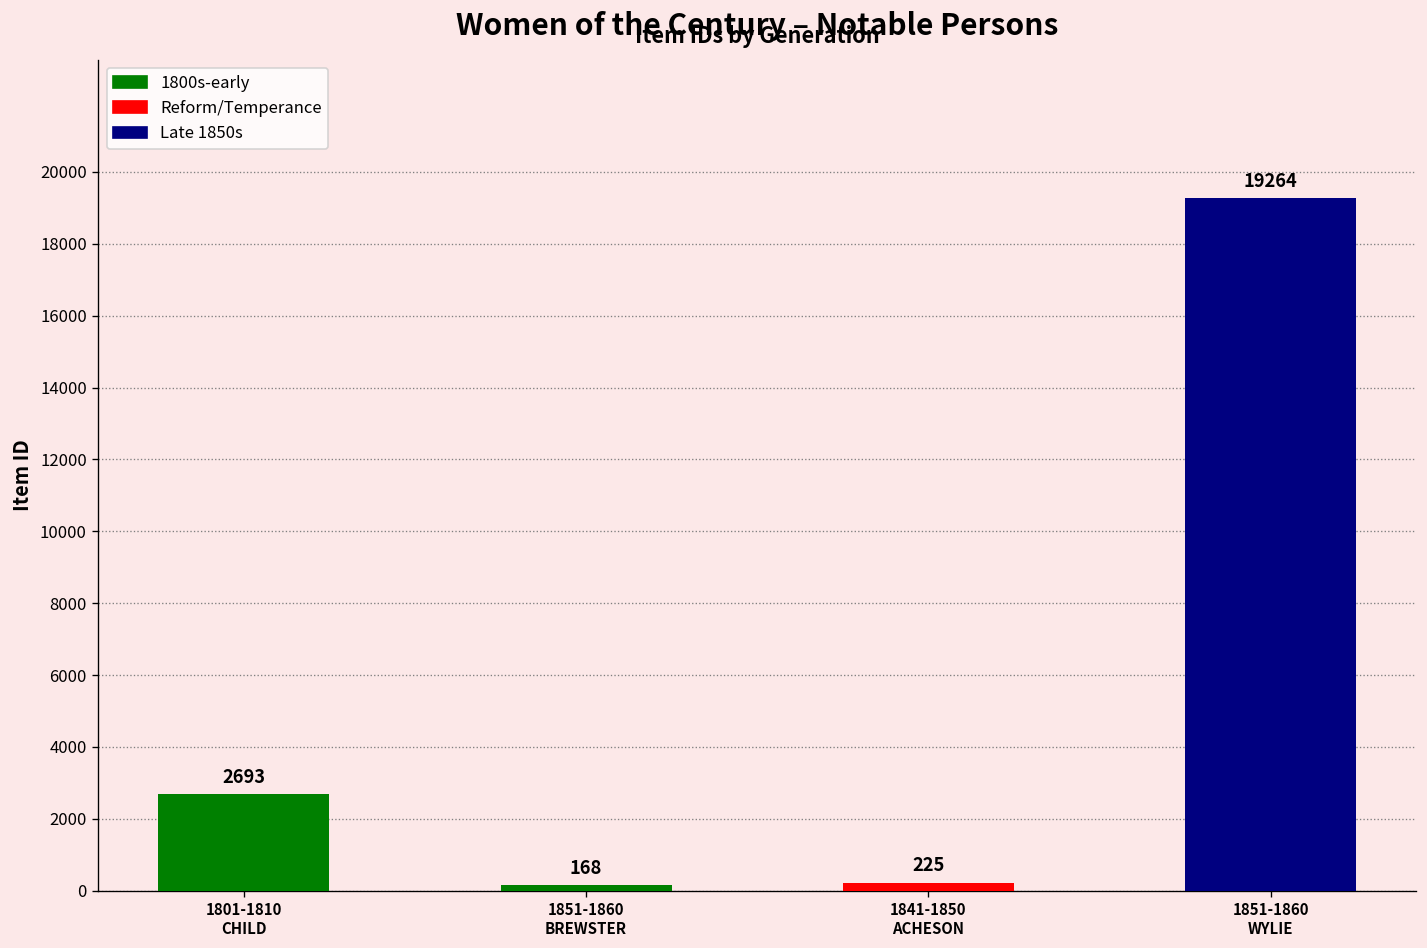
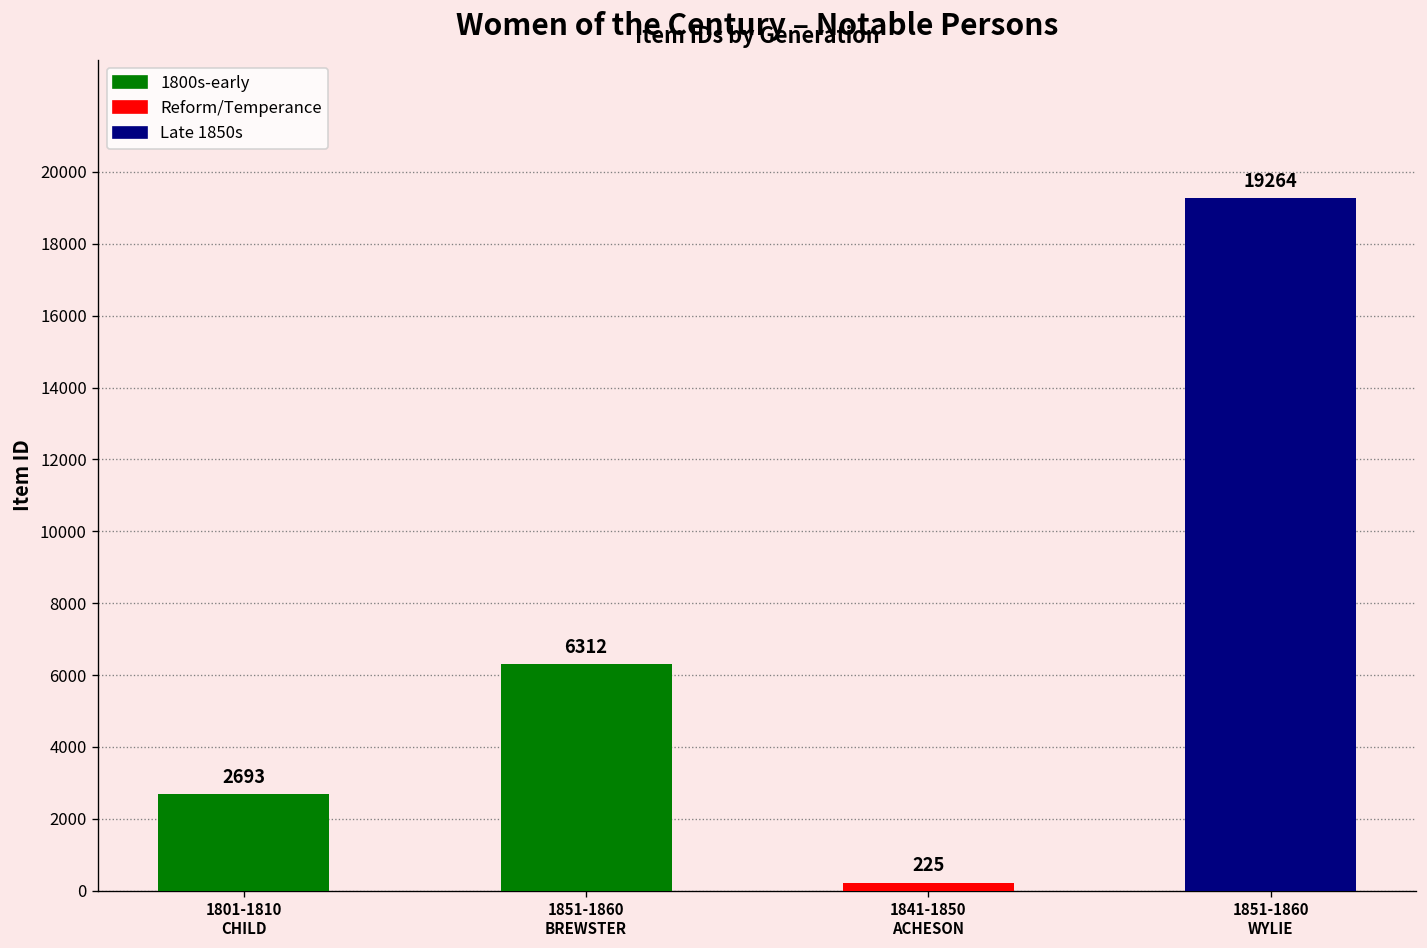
  {
    "1801-1810 CHILD": 2693,
-   "1851-1860 BREWSTER": 168,
+   "1851-1860 BREWSTER": 6312,
    "1841-1850 ACHESON": 225,
    "1851-1860 WYLIE": 19264
  }
